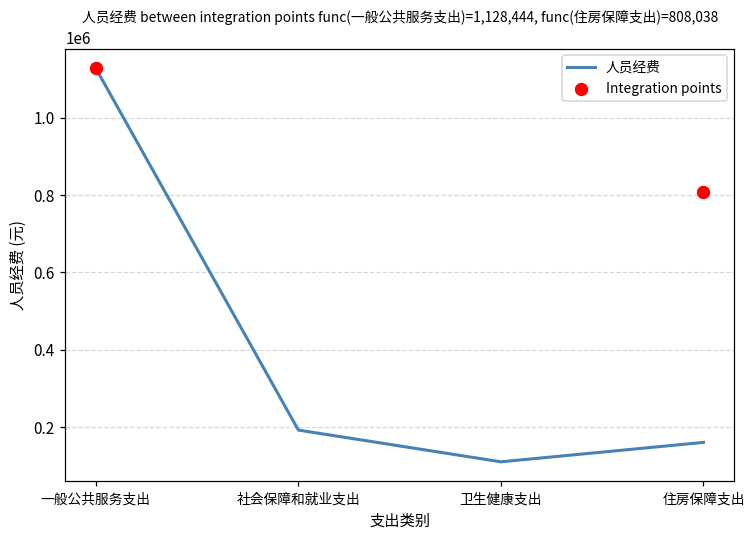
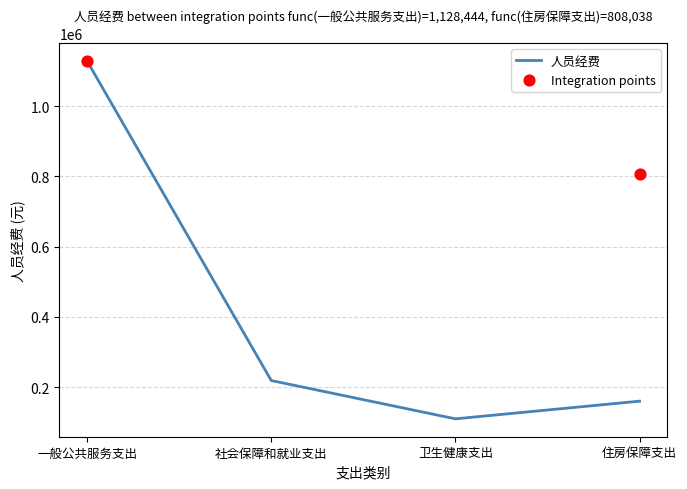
  {
    "人员经费": {
-     "社会保障和就业支出": 190000,
+     "社会保障和就业支出": 220000,
      "卫生健康支出": 110000,
      "住房保障支出": 160000
    }
  }
